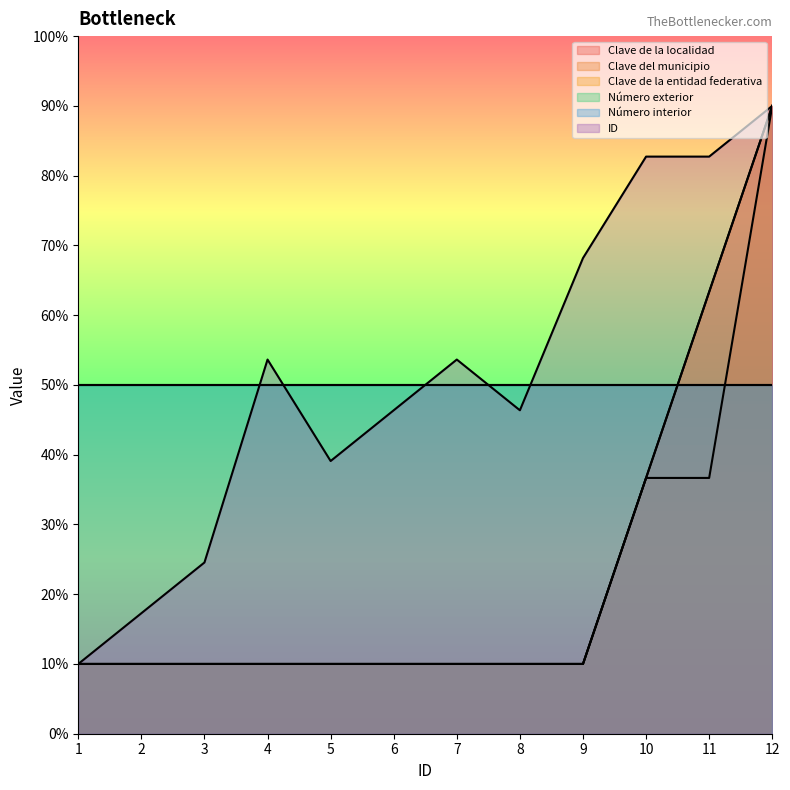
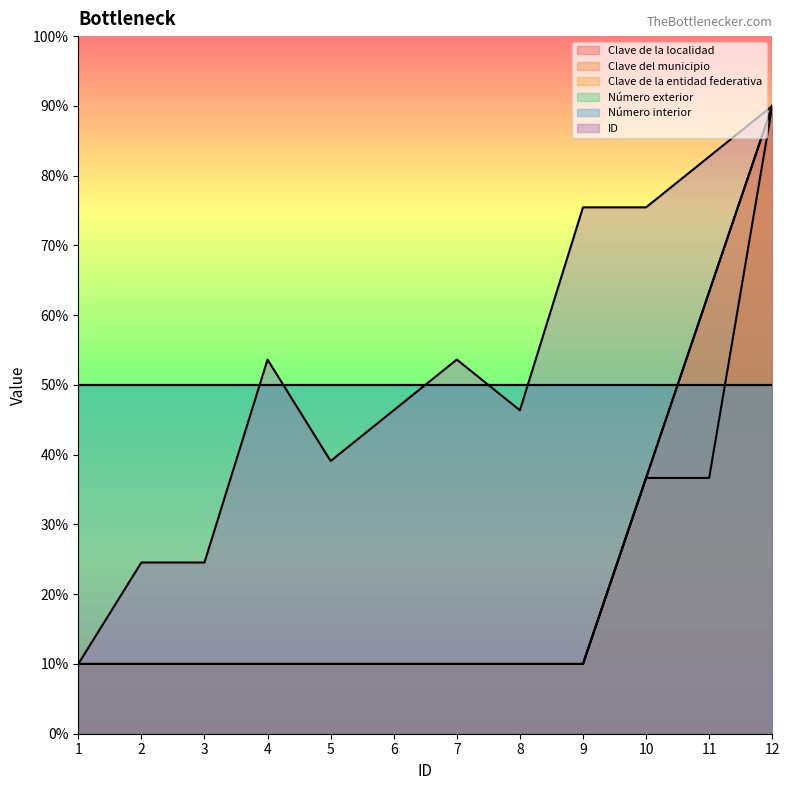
  {
    "Número interior": {
      "1": "50%",
      "2": "50%",
      "3": "50%",
      "4": "50%",
      "5": "50%",
      "6": "50%",
      "7": "50%",
      "8": "50%",
      "9": "50%",
      "10": "50%",
      "11": "50%",
      "12": "50%"
    },
    "ID": {
-     "2": "17%",
+     "2": "25%",
      "3": "25%",
      "4": "54%",
      "5": "39%",
      "6": "46%",
      "7": "54%",
      "8": "46%",
-     "9": "68%",
-     "10": "83%",
+     "9": "75%",
+     "10": "75%",
      "11": "83%"
    }
  }
